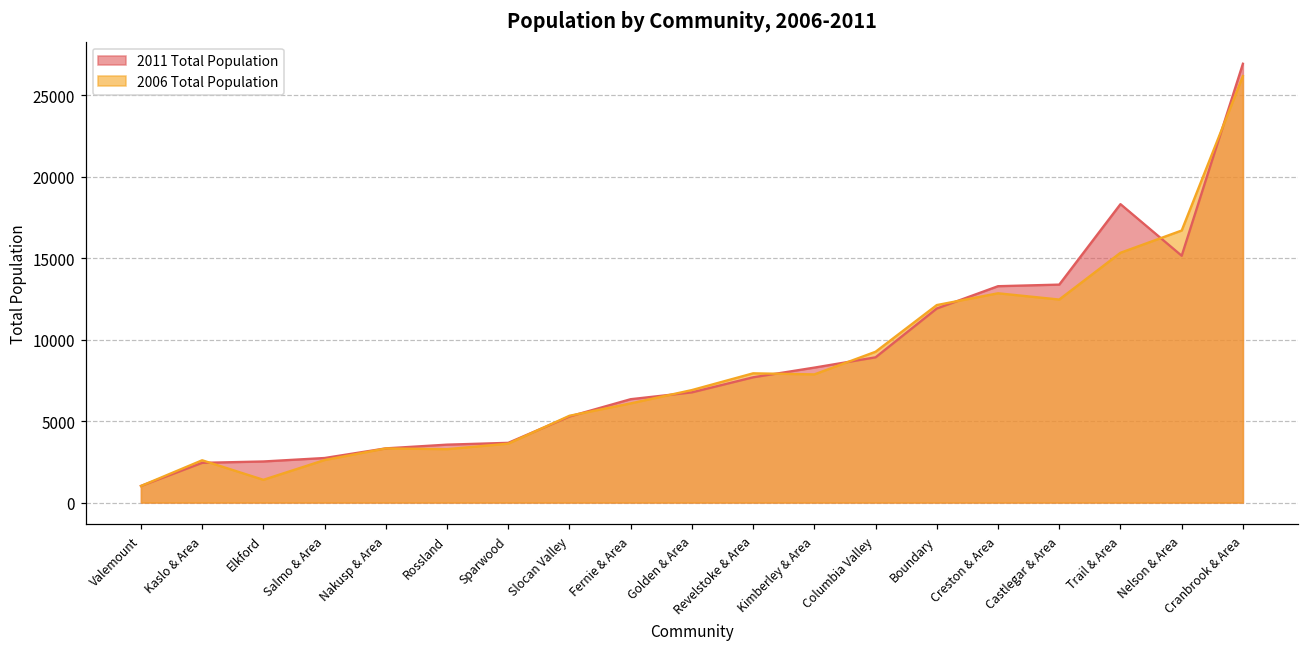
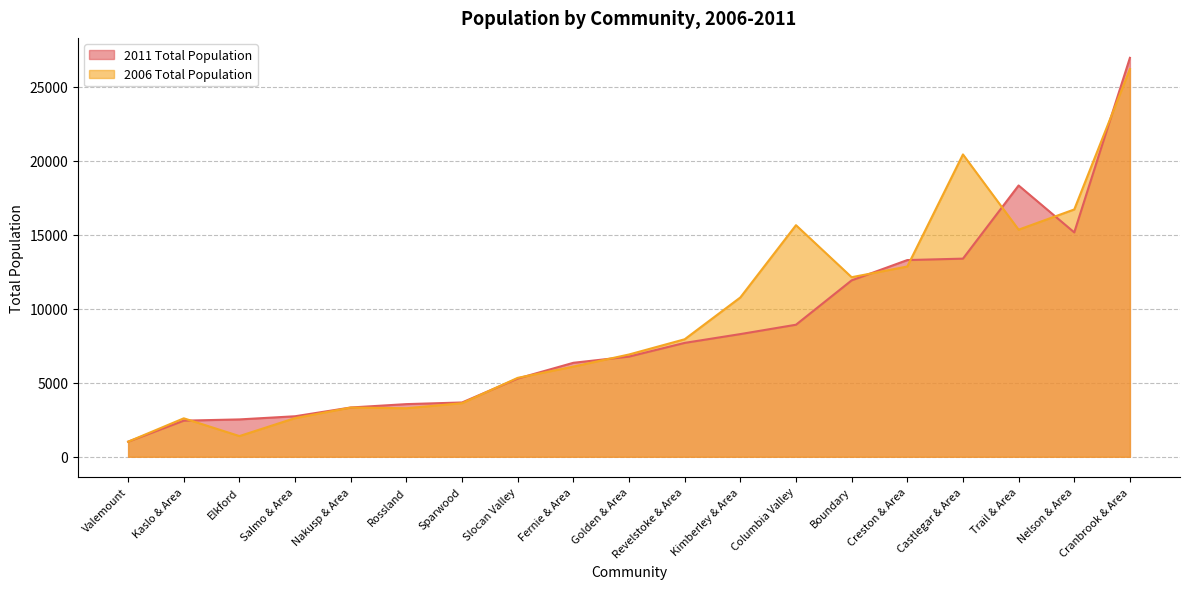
  {
    "2011 Total Population": {
      "Elkford": 2500,
      "Rossland": 3600,
      "Fernie & Area": 6300,
      "Revelstoke & Area": 7700,
      "Kimberley & Area": 8300,
      "Columbia Valley": 8900,
      "Boundary": 11900,
      "Creston & Area": 13300,
      "Castlegar & Area": 13400,
      "Trail & Area": 18300,
      "Nelson & Area": 15200,
      "Cranbrook & Area": 26900
    },
    "2006 Total Population": {
      "Elkford": 1400,
      "Rossland": 3300,
      "Fernie & Area": 6100,
      "Revelstoke & Area": 7900,
-     "Kimberley & Area": 7900,
-     "Columbia Valley": 9300,
+     "Kimberley & Area": 10800,
+     "Columbia Valley": 15600,
      "Boundary": 12100,
      "Creston & Area": 12900,
-     "Castlegar & Area": 12500,
+     "Castlegar & Area": 20400,
      "Trail & Area": 15300,
      "Nelson & Area": 16700,
      "Cranbrook & Area": 26200
    }
  }
